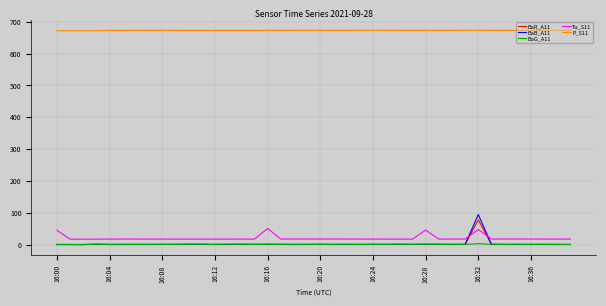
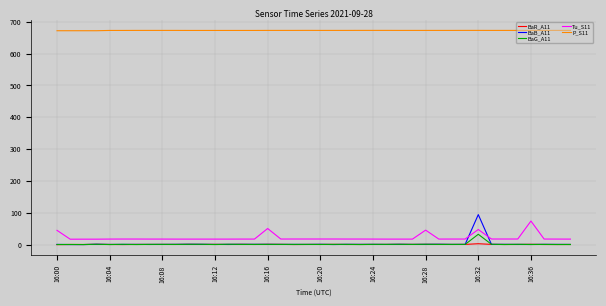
  {
    "BaR_A11": {
-     "16:32": 80
+     "16:32": 0
    },
    "BaB_A11": {
      "16:32": 90
    },
    "BaG_A11": {
-     "16:32": 0
+     "16:32": 30
    },
    "Tu_S11": {
      "16:00": 40,
      "16:04": 20,
      "16:08": 20,
      "16:12": 20,
      "16:16": 50,
      "16:20": 20,
      "16:24": 20,
      "16:28": 50,
      "16:32": 50,
-     "16:36": 20
+     "16:36": 70
    },
    "P_S11": {
      "16:00": 670,
      "16:04": 670,
      "16:08": 670,
      "16:12": 670,
      "16:16": 670,
      "16:20": 670,
      "16:24": 670,
      "16:28": 670,
      "16:32": 670
    }
  }
